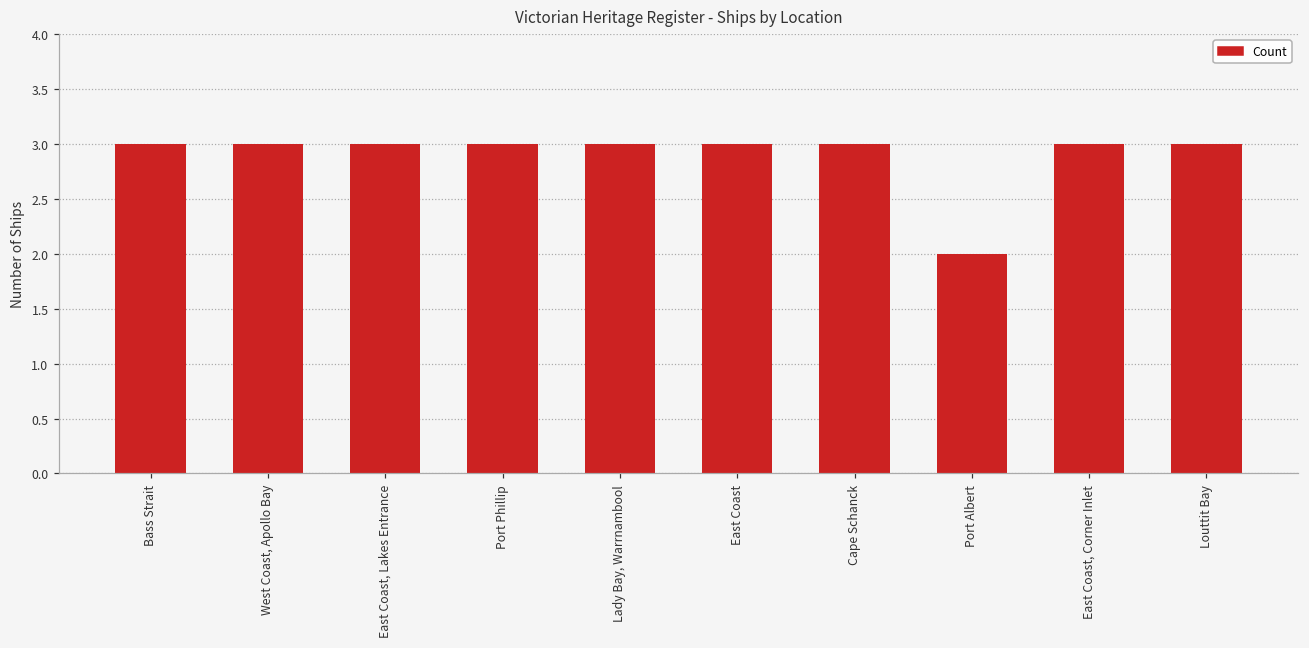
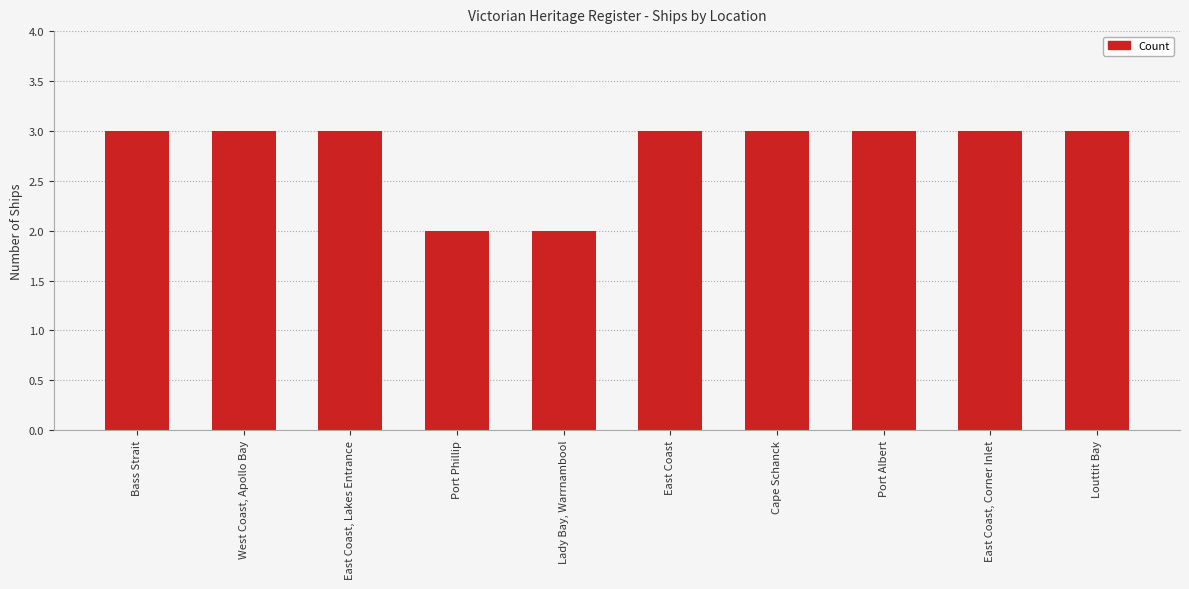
  {
    "Bass Strait": 3,
    "West Coast, Apollo Bay": 3,
    "East Coast, Lakes Entrance": 3,
-   "Port Phillip": 3,
-   "Lady Bay, Warrnambool": 3,
+   "Port Phillip": 2,
+   "Lady Bay, Warrnambool": 2,
    "East Coast": 3,
    "Cape Schanck": 3,
-   "Port Albert": 2,
+   "Port Albert": 3,
    "East Coast, Corner Inlet": 3,
    "Louttit Bay": 3
  }
